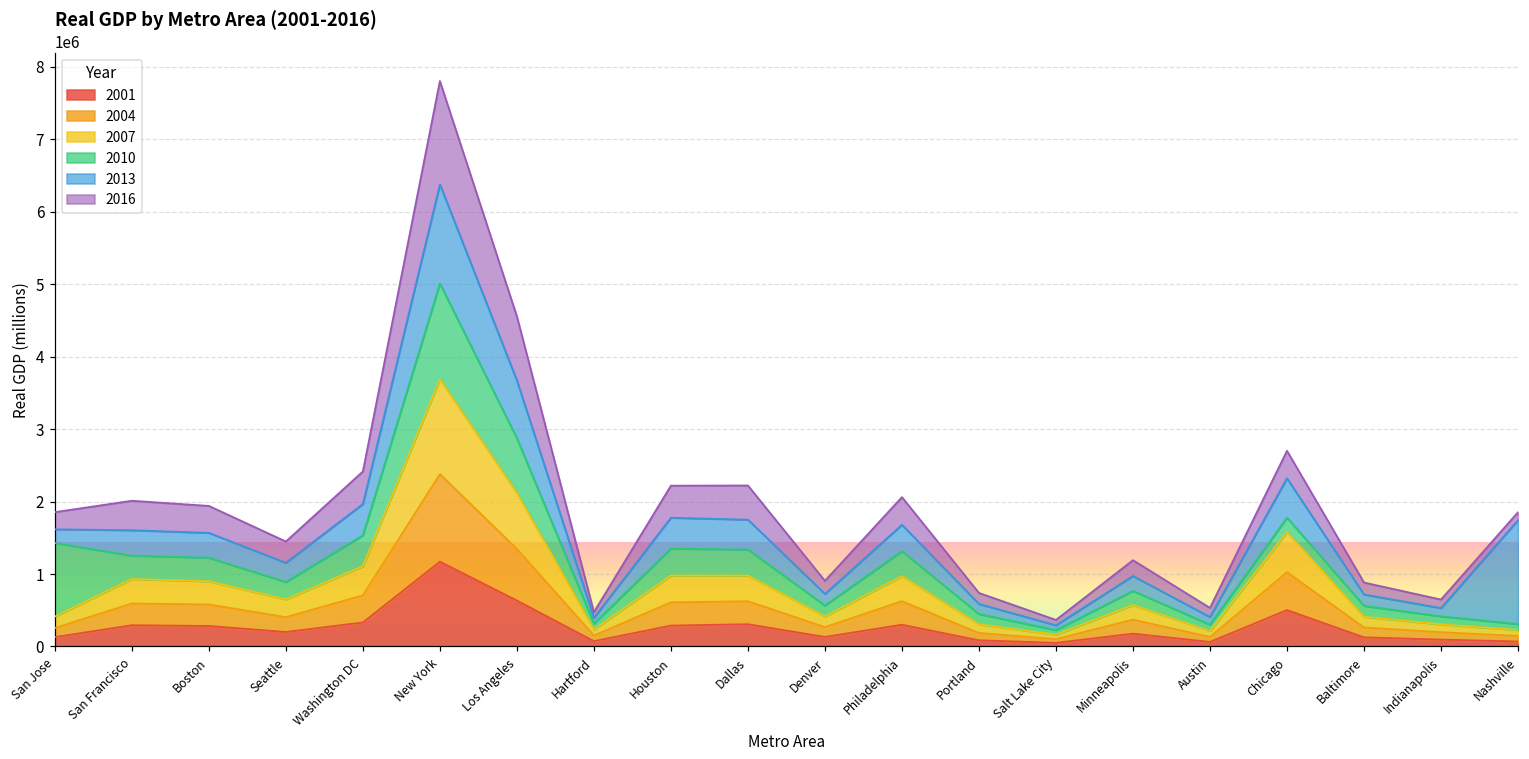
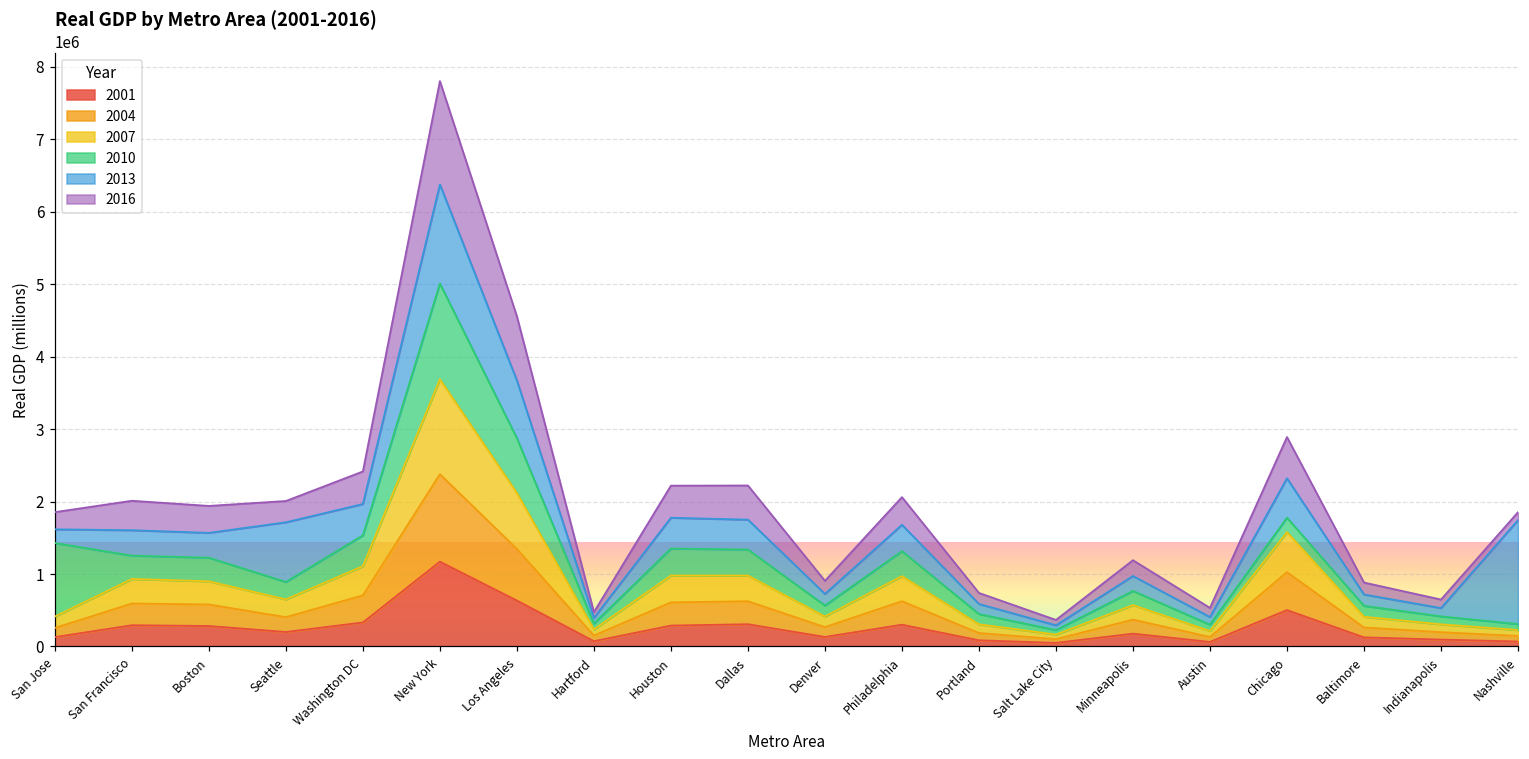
  {
    "2001": {
      "San Jose": 100000,
      "San Francisco": 300000,
      "Boston": 300000,
      "Seattle": 200000,
      "Washington DC": 300000,
      "New York": 1200000,
      "Los Angeles": 600000,
      "Hartford": 100000,
      "Houston": 300000,
      "Dallas": 300000,
      "Denver": 100000,
      "Philadelphia": 300000,
      "Portland": 100000,
      "Salt Lake City": 0,
      "Minneapolis": 200000,
      "Austin": 100000,
      "Chicago": 500000,
      "Baltimore": 100000,
      "Indianapolis": 100000,
      "Nashville": 100000
    },
    "2010": {
      "San Jose": 1000000,
      "San Francisco": 300000,
      "Boston": 300000,
      "Seattle": 200000,
      "Washington DC": 400000,
      "New York": 1300000,
      "Los Angeles": 800000,
      "Hartford": 100000,
      "Houston": 400000,
      "Dallas": 400000,
      "Denver": 200000,
      "Philadelphia": 300000,
      "Portland": 100000,
      "Salt Lake City": 100000,
      "Minneapolis": 200000,
      "Austin": 100000,
      "Chicago": 200000,
      "Baltimore": 200000,
      "Indianapolis": 100000,
      "Nashville": 100000
    },
    "2013": {
      "San Jose": 200000,
      "San Francisco": 400000,
      "Boston": 300000,
-     "Seattle": 300000,
+     "Seattle": 800000,
      "Washington DC": 400000,
      "New York": 1400000,
      "Los Angeles": 800000,
      "Hartford": 100000,
      "Houston": 400000,
      "Dallas": 400000,
      "Denver": 200000,
      "Philadelphia": 400000,
      "Portland": 100000,
      "Salt Lake City": 100000,
      "Minneapolis": 200000,
      "Austin": 100000,
      "Chicago": 500000,
      "Baltimore": 200000,
      "Indianapolis": 100000,
      "Nashville": 1400000
    },
    "2016": {
      "San Jose": 200000,
      "San Francisco": 400000,
      "Boston": 400000,
      "Seattle": 300000,
      "Washington DC": 400000,
      "New York": 1400000,
      "Los Angeles": 900000,
      "Hartford": 100000,
      "Houston": 400000,
      "Dallas": 500000,
      "Denver": 200000,
      "Philadelphia": 400000,
      "Portland": 200000,
      "Salt Lake City": 100000,
      "Minneapolis": 200000,
      "Austin": 100000,
-     "Chicago": 400000,
+     "Chicago": 600000,
      "Baltimore": 200000,
      "Indianapolis": 100000,
      "Nashville": 100000
    }
  }
